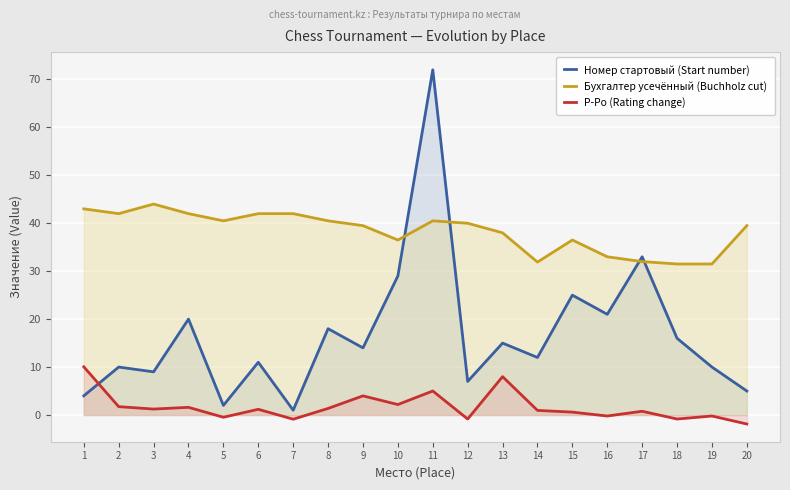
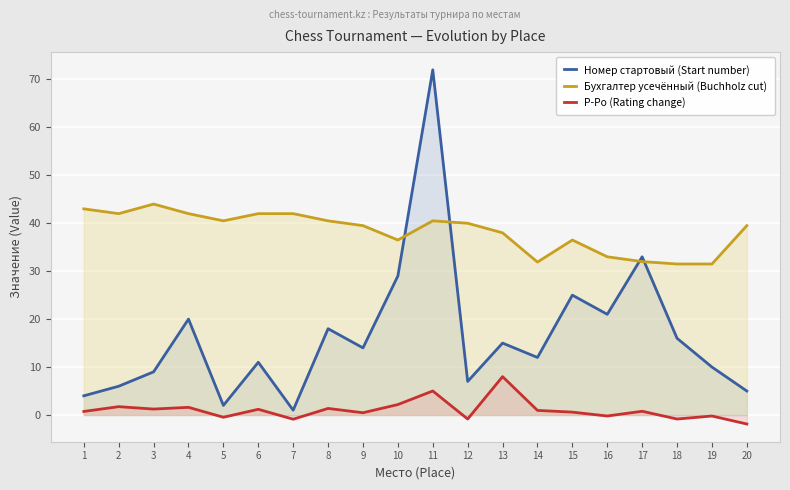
  {
    "Номер стартовый (Start number)": {
      "1": 4,
-     "2": 10,
+     "2": 6,
      "3": 9,
      "4": 20,
      "5": 2,
      "6": 11,
      "7": 1,
      "8": 18,
      "9": 14,
      "10": 29,
      "11": 72,
      "12": 7,
      "13": 15,
      "14": 12,
      "15": 25,
      "16": 21,
      "17": 33,
      "18": 16,
      "19": 10,
      "20": 5
    },
    "Бухгалтер усечённый (Buchholz cut)": {
      "1": 43,
      "2": 42,
      "3": 44,
      "4": 42,
      "5": 41,
      "6": 42,
      "7": 42,
      "8": 41,
      "9": 40,
      "10": 37,
      "11": 41,
      "12": 40,
      "13": 38,
      "14": 32,
      "15": 37,
      "16": 33,
      "17": 32,
      "18": 32,
      "19": 32,
      "20": 40
    },
    "Р-Ро (Rating change)": {
-     "1": 10,
+     "1": 1,
      "7": -1,
-     "9": 4,
+     "9": 0,
      "12": -1,
      "18": -1,
      "20": -2
    }
  }
